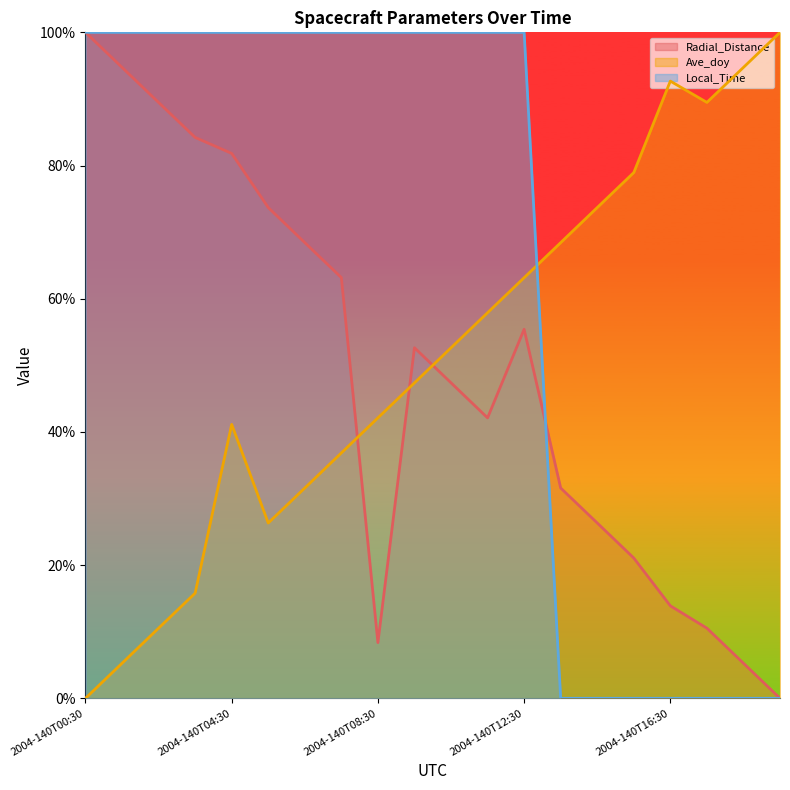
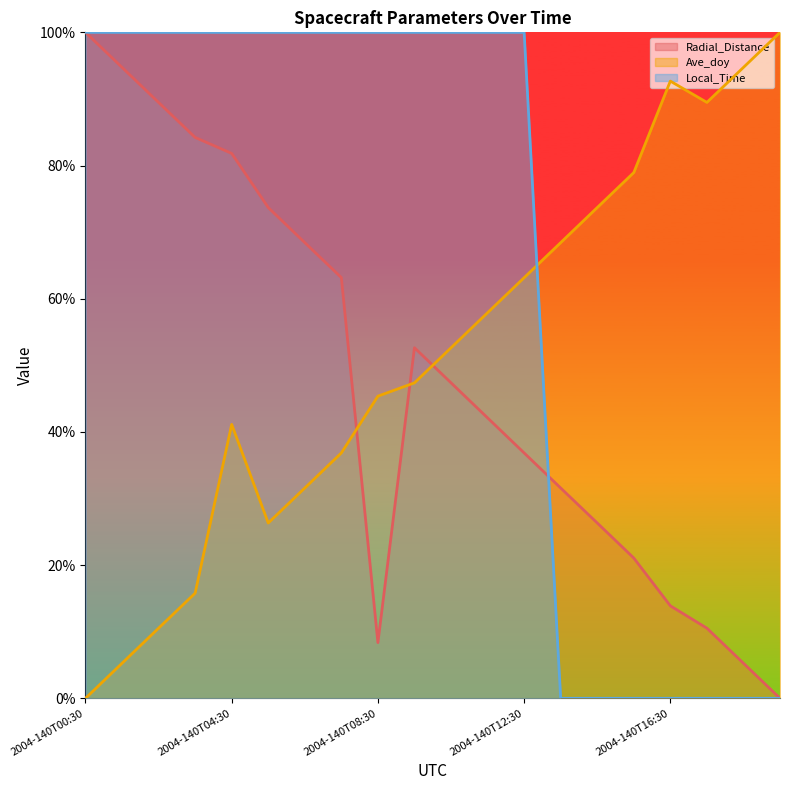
  {
    "Radial_Distance": {
      "2004-140T04:30": "82%",
      "2004-140T08:30": "8%",
-     "2004-140T12:30": "55%",
+     "2004-140T12:30": "37%",
      "2004-140T16:30": "14%"
    },
    "Ave_doy": {
      "2004-140T00:30": "0%",
      "2004-140T04:30": "41%",
-     "2004-140T08:30": "42%",
+     "2004-140T08:30": "45%",
      "2004-140T12:30": "63%"
    },
    "Local_Time": {
      "2004-140T04:30": "100%",
      "2004-140T08:30": "100%",
      "2004-140T12:30": "100%",
      "2004-140T16:30": "0%"
    }
  }
